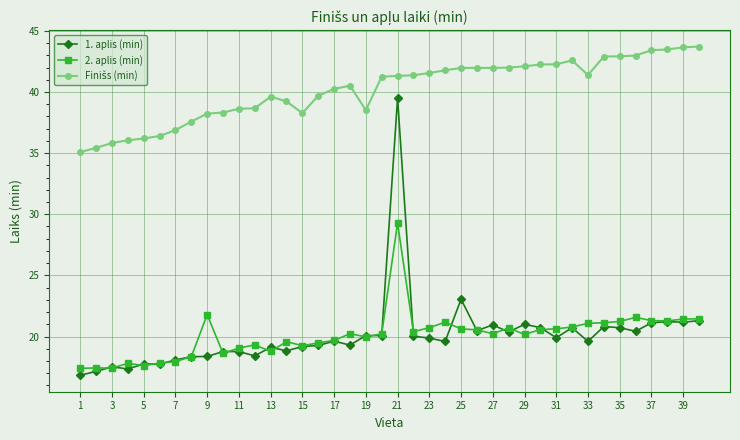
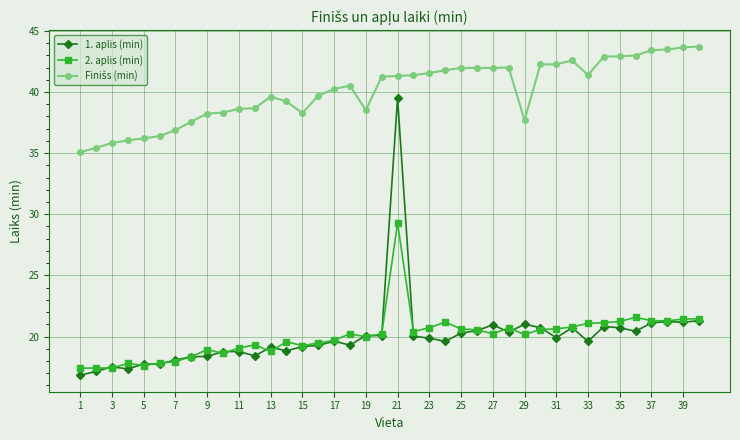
  {
    "1. aplis (min)": {
      "1": 16.8,
      "9": 18.4,
      "11": 18.8,
      "13": 19.1,
      "21": 39.5,
      "23": 19.9,
-     "25": 23.1,
+     "25": 20.3,
      "27": 21.0,
      "29": 21.0,
      "31": 19.9,
      "33": 19.6,
      "35": 20.7,
      "39": 21.2
    },
    "2. aplis (min)": {
      "1": 17.4,
-     "9": 21.8,
+     "9": 18.9,
      "11": 19.1,
      "13": 18.8,
      "21": 29.3,
      "23": 20.7,
      "25": 20.6,
      "27": 20.2,
      "29": 20.2,
      "31": 20.6,
      "33": 21.1,
      "35": 21.2,
      "39": 21.4
    },
    "Finišs (min)": {
      "1": 35.1,
      "3": 35.8,
      "5": 36.2,
      "7": 36.9,
      "9": 38.2,
      "11": 38.6,
      "13": 39.6,
      "15": 38.3,
      "17": 40.3,
      "19": 38.5,
      "21": 41.3,
      "23": 41.6,
      "25": 42.0,
      "27": 42.0,
-     "29": 42.1,
+     "29": 37.7,
      "31": 42.3,
      "33": 41.4,
      "35": 42.9,
      "37": 43.4,
      "39": 43.7
    }
  }
